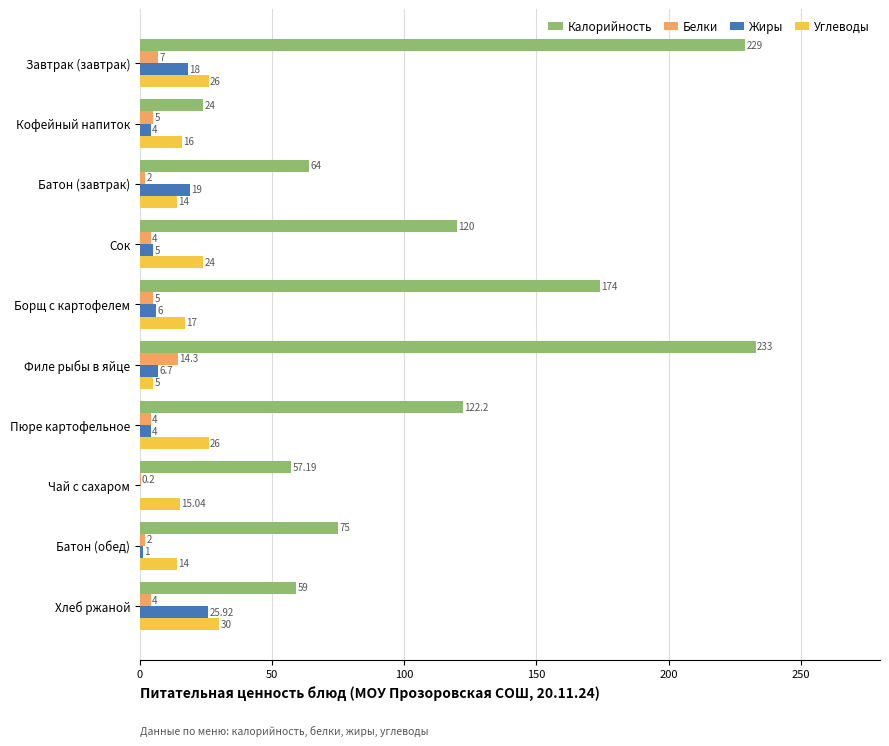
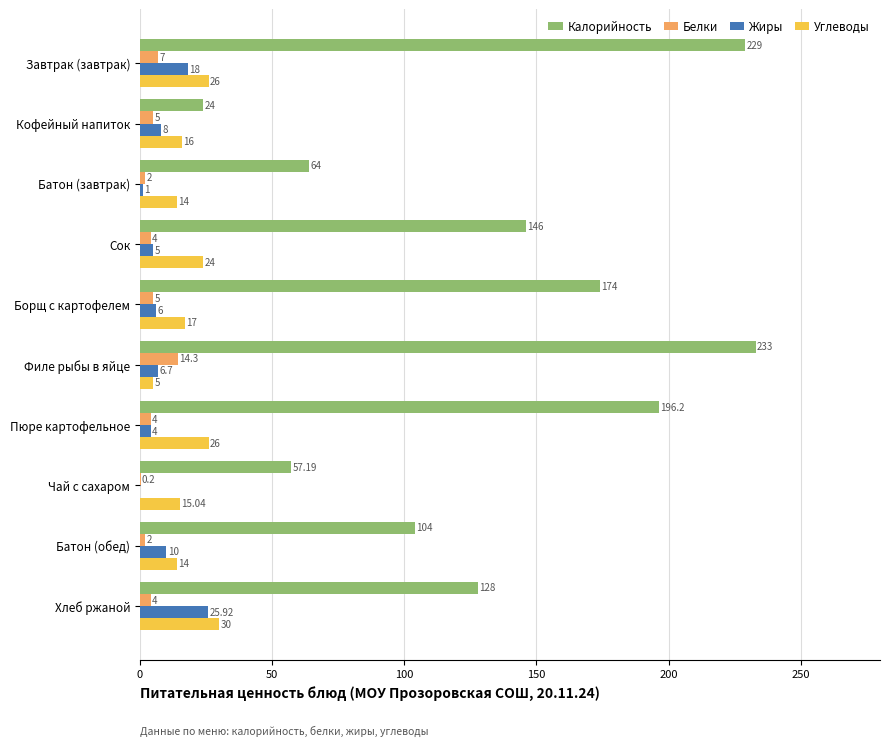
  {
    "Калорийность": {
      "Завтрак (завтрак)": 229,
      "Кофейный напиток": 24,
      "Батон (завтрак)": 64,
-     "Сок": 120,
+     "Сок": 146,
      "Борщ с картофелем": 174,
      "Филе рыбы в яйце": 233,
-     "Пюре картофельное": 122.2,
+     "Пюре картофельное": 196.2,
      "Чай с сахаром": 57.19,
-     "Батон (обед)": 75,
-     "Хлеб ржаной": 59
+     "Батон (обед)": 104,
+     "Хлеб ржаной": 128
    },
    "Жиры": {
      "Завтрак (завтрак)": 18,
-     "Кофейный напиток": 4,
-     "Батон (завтрак)": 19,
+     "Кофейный напиток": 8,
+     "Батон (завтрак)": 1,
      "Сок": 5,
      "Борщ с картофелем": 6,
      "Филе рыбы в яйце": 6.7,
      "Пюре картофельное": 4,
-     "Батон (обед)": 1,
+     "Батон (обед)": 10,
      "Хлеб ржаной": 25.92
    }
  }
